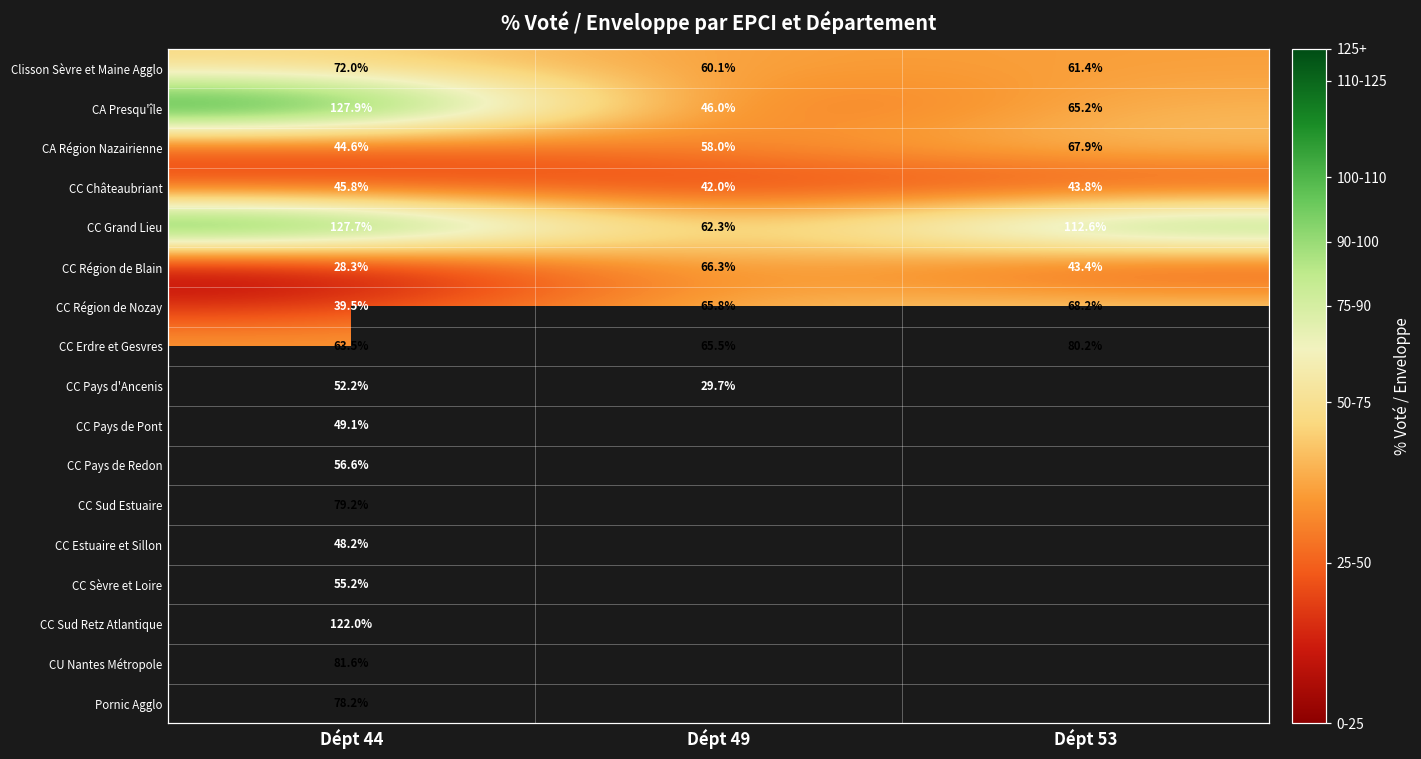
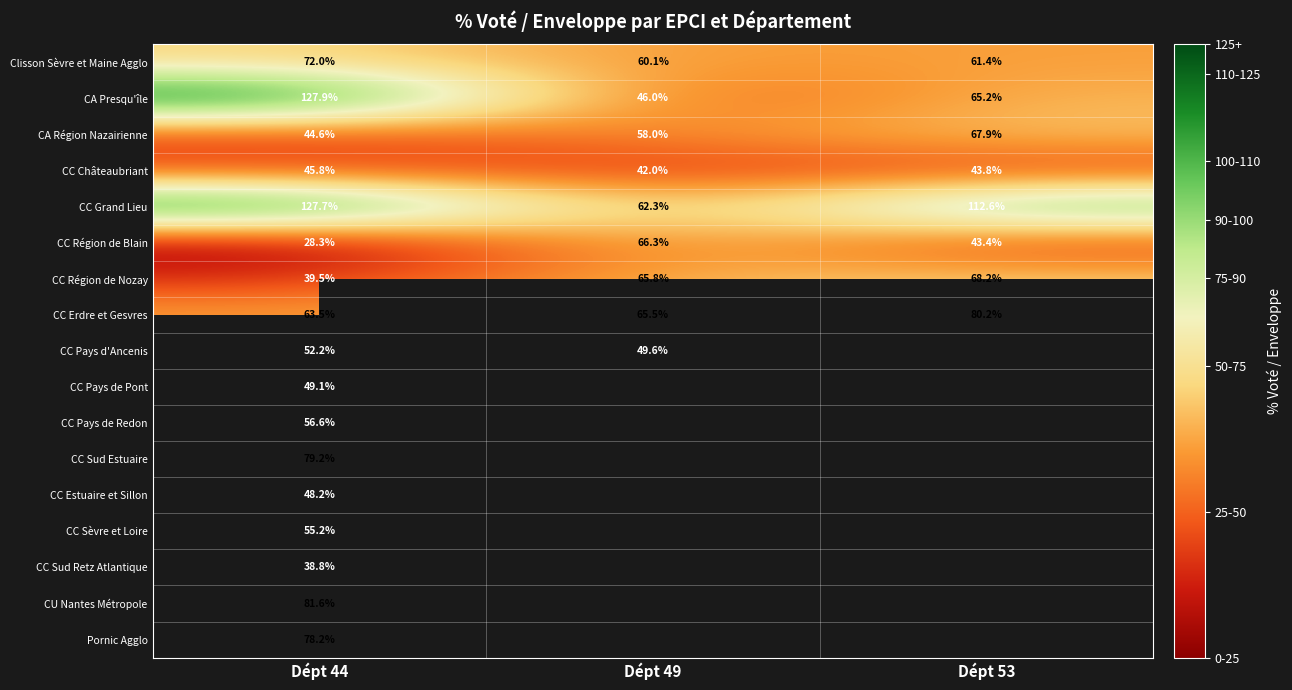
  {
    "Clisson Sèvre et Maine Agglo": {
      "Dépt 44": "72.0%",
      "Dépt 49": "60.1%",
      "Dépt 53": "61.4%"
    },
    "CA Presqu'île": {
      "Dépt 44": "127.9%",
      "Dépt 49": "46.0%",
      "Dépt 53": "65.2%"
    },
    "CA Région Nazairienne": {
      "Dépt 44": "44.6%",
      "Dépt 49": "58.0%",
      "Dépt 53": "67.9%"
    },
    "CC Châteaubriant": {
      "Dépt 44": "45.8%",
      "Dépt 49": "42.0%",
      "Dépt 53": "43.8%"
    },
    "CC Grand Lieu": {
      "Dépt 44": "127.7%",
      "Dépt 49": "62.3%",
      "Dépt 53": "112.6%"
    },
    "CC Région de Blain": {
      "Dépt 44": "28.3%",
      "Dépt 49": "66.3%",
      "Dépt 53": "43.4%"
    },
    "CC Région de Nozay": {
      "Dépt 44": "39.5%",
      "Dépt 53": "68.2%"
    },
    "CC Pays d'Ancenis": {
      "Dépt 44": "52.2%",
-     "Dépt 49": "29.7%"
+     "Dépt 49": "49.6%"
    },
    "CC Pays de Pont": {
      "Dépt 44": "49.1%"
    },
    "CC Pays de Redon": {
      "Dépt 44": "56.6%"
    },
    "CC Estuaire et Sillon": {
      "Dépt 44": "48.2%"
    },
    "CC Sèvre et Loire": {
      "Dépt 44": "55.2%"
    },
    "CC Sud Retz Atlantique": {
-     "Dépt 44": "122.0%"
+     "Dépt 44": "38.8%"
    }
  }
